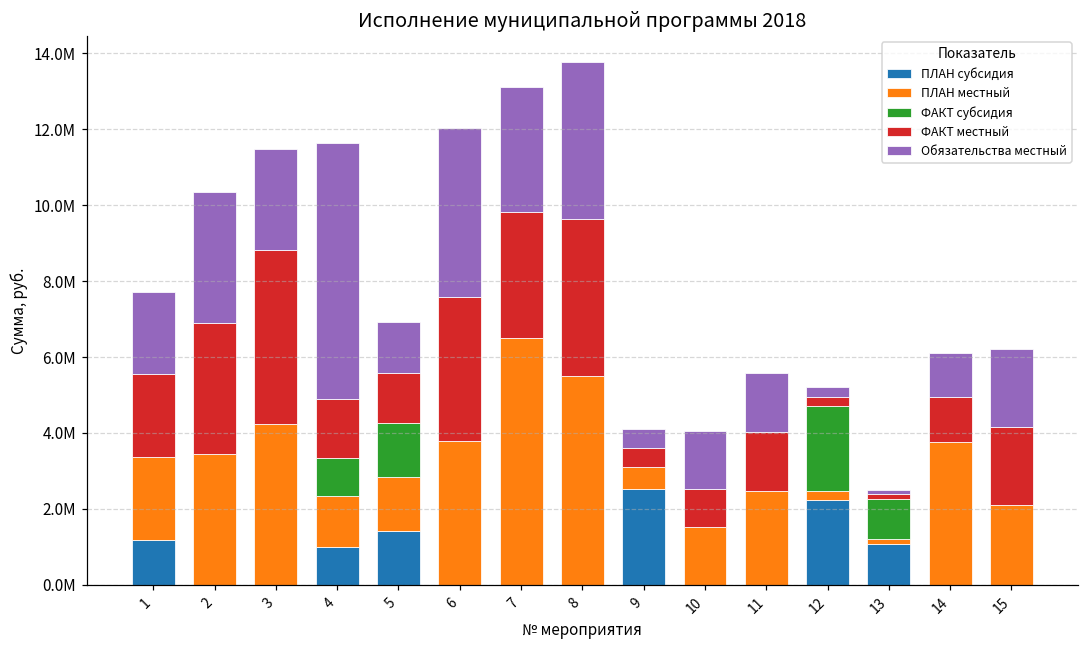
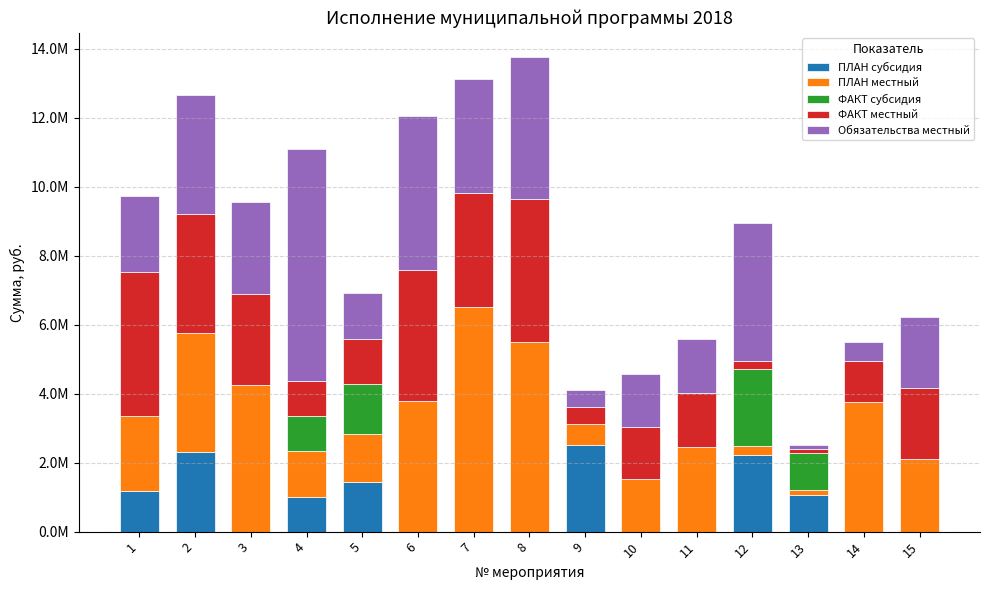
  {
    "ПЛАН субсидия": {
      "1": 1200000,
-     "2": 0,
+     "2": 2300000,
      "3": 0,
      "4": 1000000,
      "5": 1400000,
      "6": 0,
      "7": 0,
      "8": 0,
      "9": 2500000,
      "10": 0,
      "11": 0,
      "12": 2200000,
      "13": 1100000,
      "14": 0,
      "15": 0
    },
    "ПЛАН местный": {
      "1": 2200000,
      "2": 3400000,
      "3": 4200000,
      "4": 1300000,
      "5": 1400000,
      "6": 3800000,
      "7": 6500000,
      "8": 5500000,
      "9": 600000,
      "10": 1500000,
      "11": 2500000,
      "12": 200000,
      "13": 100000,
      "14": 3800000,
      "15": 2100000
    },
    "ФАКТ субсидия": {
      "1": 0,
      "2": 0,
      "3": 0,
      "4": 1000000,
      "5": 1400000,
      "6": 0,
      "7": 0,
      "8": 0,
      "9": 0,
      "10": 0,
      "11": 0,
      "12": 2200000,
      "13": 1100000,
      "14": 0,
      "15": 0
    },
    "ФАКТ местный": {
-     "1": 2200000,
+     "1": 4200000,
      "2": 3400000,
-     "3": 4600000,
-     "4": 1600000,
+     "3": 2700000,
+     "4": 1000000,
      "5": 1300000,
      "6": 3800000,
      "7": 3300000,
      "8": 4100000,
      "9": 500000,
-     "10": 1000000,
+     "10": 1500000,
      "11": 1600000,
      "12": 200000,
      "13": 100000,
      "14": 1200000,
      "15": 2100000
    },
    "Обязательства местный": {
      "1": 2200000,
      "2": 3400000,
      "3": 2700000,
      "4": 6700000,
      "5": 1300000,
      "6": 4500000,
      "7": 3300000,
      "8": 4100000,
      "9": 500000,
      "10": 1500000,
      "11": 1600000,
-     "12": 200000,
+     "12": 4000000,
      "13": 100000,
-     "14": 1200000,
+     "14": 600000,
      "15": 2100000
    }
  }
